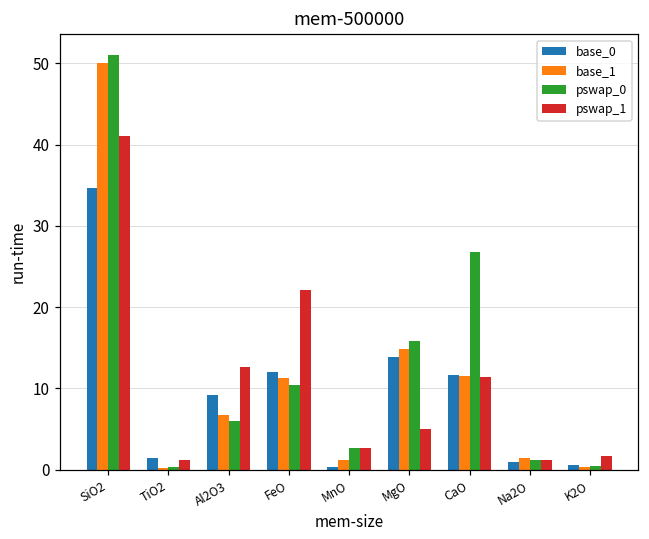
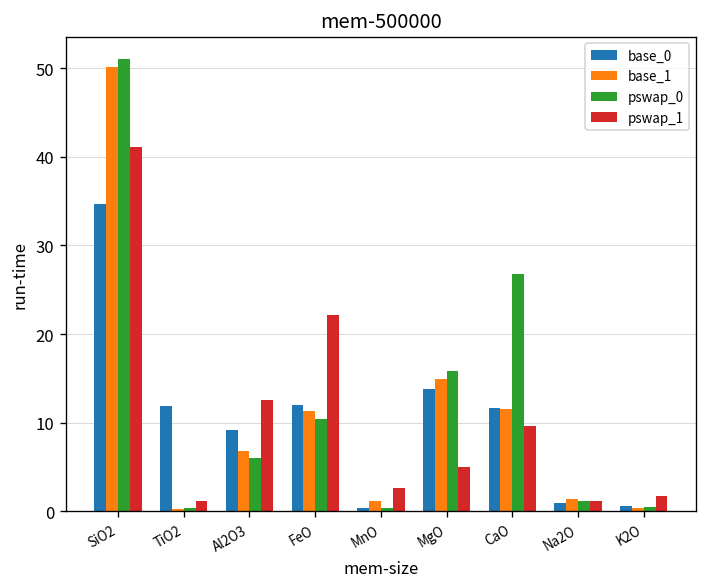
  {
    "base_0": {
      "SiO2": 35,
-     "TiO2": 1,
+     "TiO2": 12,
      "Al2O3": 9,
      "FeO": 12,
      "MnO": 0,
      "MgO": 14,
      "CaO": 12,
      "Na2O": 1,
      "K2O": 1
    },
    "base_1": {
      "SiO2": 50,
      "Al2O3": 7,
      "FeO": 11,
      "MnO": 1,
      "MgO": 15,
      "CaO": 11,
      "Na2O": 1,
      "K2O": 0
    },
    "pswap_0": {
      "SiO2": 51,
      "TiO2": 0,
      "Al2O3": 6,
      "FeO": 10,
-     "MnO": 3,
+     "MnO": 0,
      "MgO": 16,
      "CaO": 27,
      "Na2O": 1,
      "K2O": 0
    },
    "pswap_1": {
      "SiO2": 41,
      "TiO2": 1,
      "Al2O3": 13,
      "FeO": 22,
      "MnO": 3,
      "MgO": 5,
-     "CaO": 11,
+     "CaO": 10,
      "Na2O": 1,
      "K2O": 2
    }
  }
